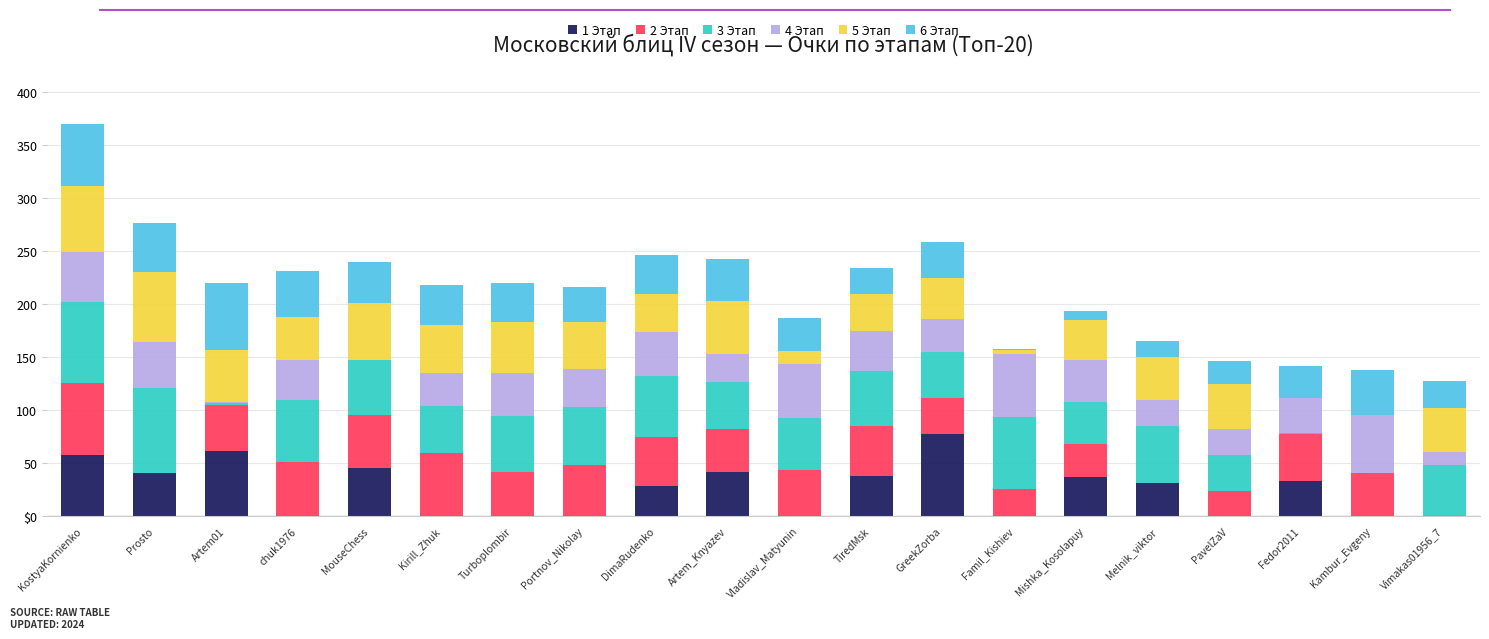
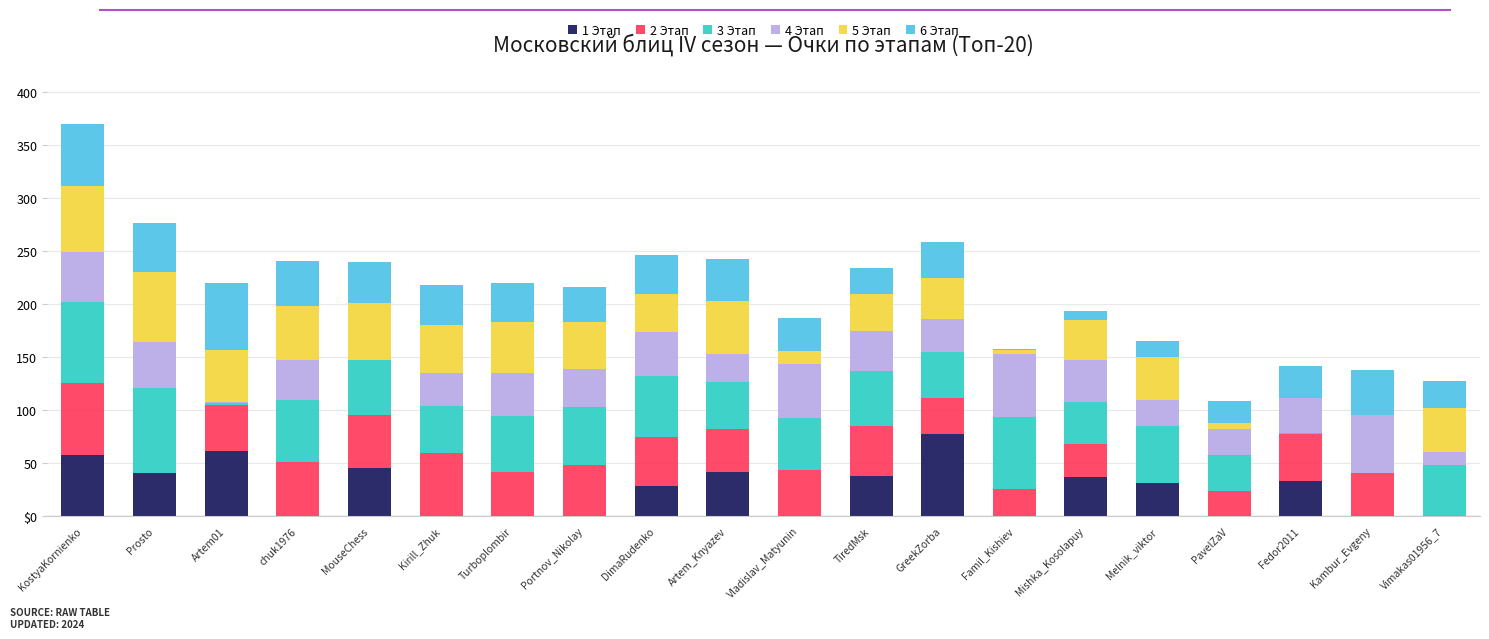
  {
    "1 Этап": {
      "KostyaKornienko": 58,
      "Prosto": 41,
      "Artem01": 62,
      "chuk1976": 0,
      "MouseChess": 46,
      "Kirill_Zhuk": 0,
      "Turboplombir": 0,
      "Portnov_Nikolay": 0,
      "DimaRudenko": 29,
      "Artem_Knyazev": 42,
      "Vladislav_Matyunin": 0,
      "TiredMsk": 38,
      "GreekZorba": 78,
      "Famil_Kishiev": 0,
      "Mishka_Kosolapuy": 37,
      "Melnik_viktor": 31,
      "PavelZaV": 0,
      "Fedor2011": 33,
      "Kambur_Evgeny": 0,
      "Vimakas01956_7": 0
    },
    "2 Этап": {
      "KostyaKornienko": 68,
      "Prosto": 0,
      "Artem01": 43,
      "chuk1976": 51,
      "MouseChess": 50,
      "Kirill_Zhuk": 60,
      "Turboplombir": 42,
      "Portnov_Nikolay": 48,
      "DimaRudenko": 46,
      "Artem_Knyazev": 40,
      "Vladislav_Matyunin": 44,
      "TiredMsk": 47,
      "GreekZorba": 34,
      "Famil_Kishiev": 26,
      "Mishka_Kosolapuy": 31,
      "Melnik_viktor": 0,
      "PavelZaV": 24,
      "Fedor2011": 45,
      "Kambur_Evgeny": 41,
      "Vimakas01956_7": 0
    },
    "4 Этап": {
      "KostyaKornienko": 47,
      "Prosto": 43,
      "chuk1976": 37,
      "MouseChess": 0,
      "Kirill_Zhuk": 31,
      "Turboplombir": 40,
      "Portnov_Nikolay": 36,
      "DimaRudenko": 42,
      "Artem_Knyazev": 26,
      "Vladislav_Matyunin": 51,
      "TiredMsk": 38,
      "GreekZorba": 31,
      "Famil_Kishiev": 59,
      "Mishka_Kosolapuy": 39,
      "Melnik_viktor": 25,
      "PavelZaV": 24,
      "Fedor2011": 33,
      "Kambur_Evgeny": 55,
      "Vimakas01956_7": 13
    },
    "5 Этап": {
      "KostyaKornienko": 62,
      "Prosto": 66,
      "Artem01": 49,
-     "chuk1976": 41,
+     "chuk1976": 51,
      "MouseChess": 54,
      "Kirill_Zhuk": 45,
      "Turboplombir": 48,
      "Portnov_Nikolay": 44,
      "DimaRudenko": 36,
      "Artem_Knyazev": 50,
      "Vladislav_Matyunin": 12,
      "TiredMsk": 35,
      "GreekZorba": 39,
      "Famil_Kishiev": 4,
      "Mishka_Kosolapuy": 38,
      "Melnik_viktor": 40,
-     "PavelZaV": 43,
+     "PavelZaV": 6,
      "Fedor2011": 0,
      "Kambur_Evgeny": 0,
      "Vimakas01956_7": 41
    }
  }
